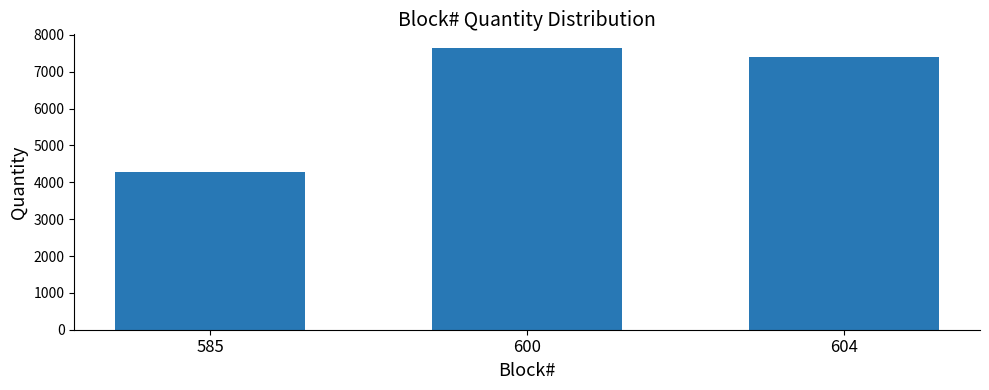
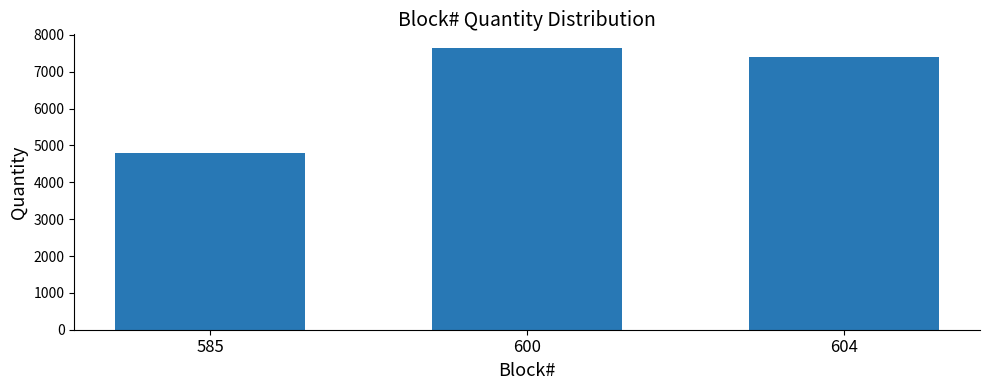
  {
-   "585": 4300,
+   "585": 4800,
    "600": 7600,
    "604": 7400
  }
